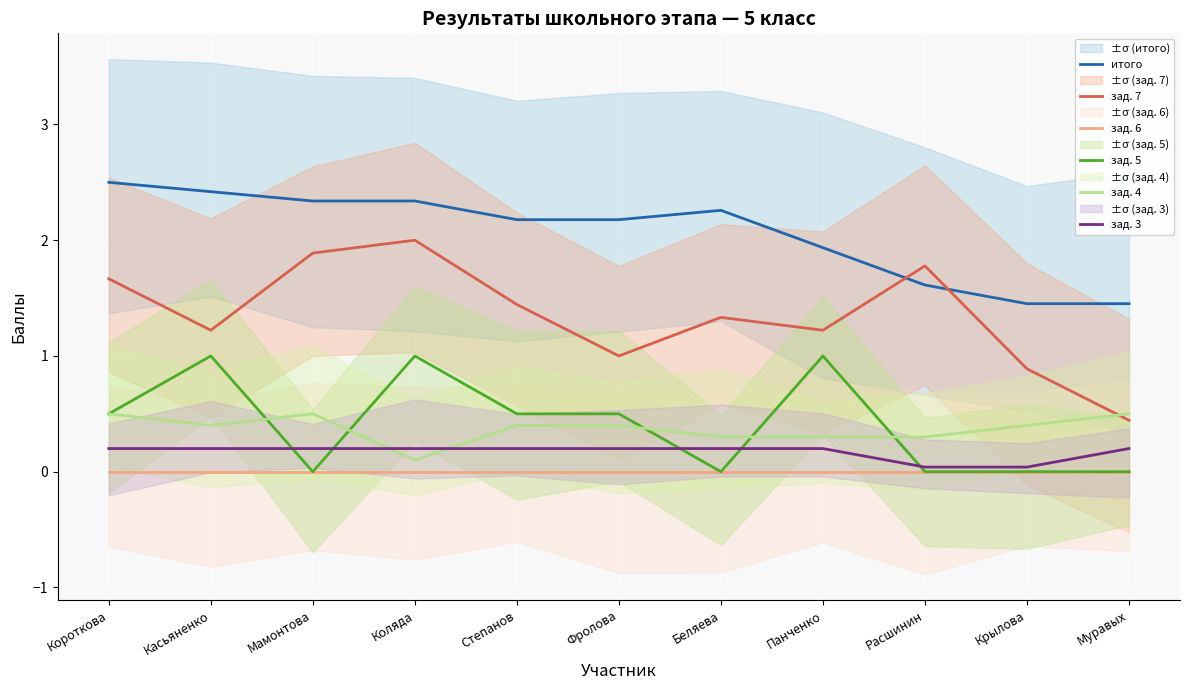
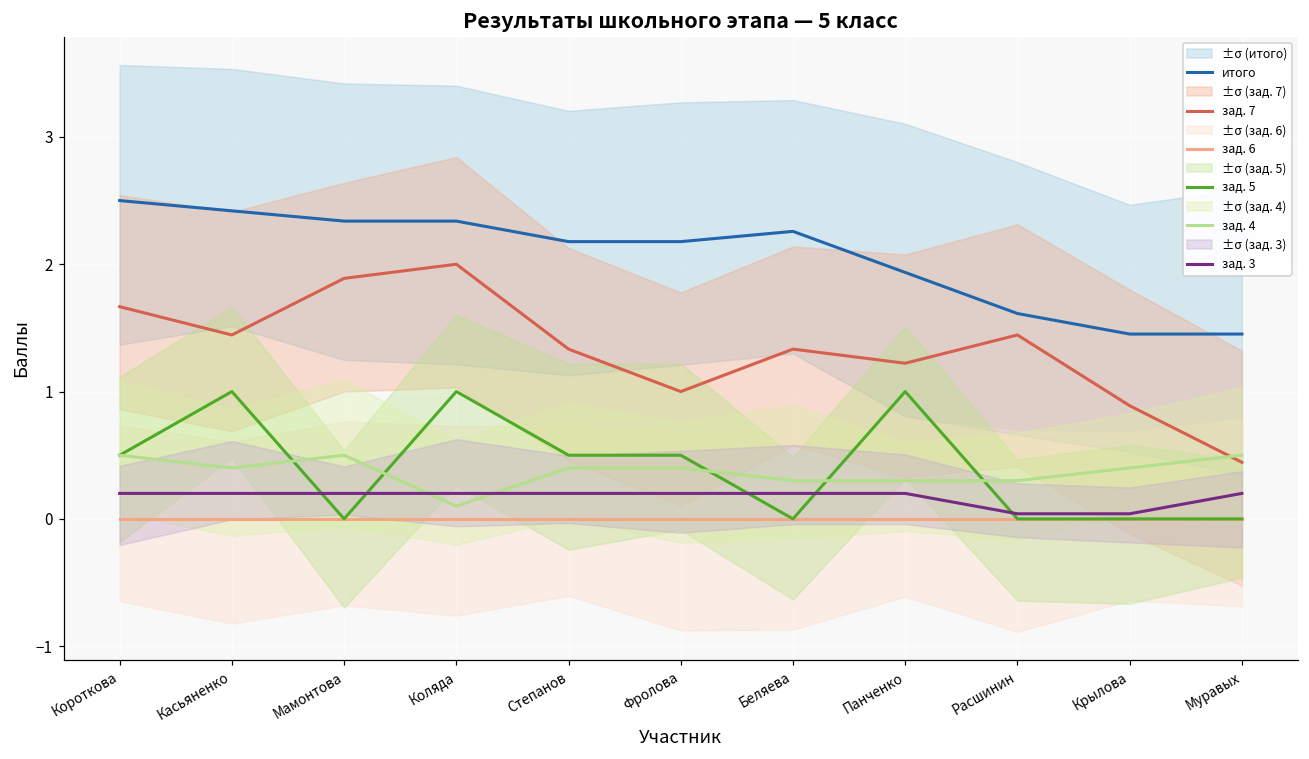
  {
    "итого": {
      "Короткова": 2.50,
      "Мамонтова": 2.34,
      "Коляда": 2.34,
      "Степанов": 2.18,
      "Фролова": 2.18,
      "Беляева": 2.26,
      "Панченко": 1.94,
      "Расшинин": 1.61,
      "Крылова": 1.45,
      "Муравых": 1.45
    },
    "зад. 7": {
      "Короткова": 1.67,
-     "Касьяненко": 1.22,
+     "Касьяненко": 1.44,
      "Мамонтова": 1.89,
      "Коляда": 2.00,
-     "Степанов": 1.44,
+     "Степанов": 1.33,
      "Фролова": 1.00,
      "Беляева": 1.33,
      "Панченко": 1.22,
-     "Расшинин": 1.78,
+     "Расшинин": 1.44,
      "Крылова": 0.89
    },
    "зад. 5": {
      "Касьяненко": 1.00,
      "Коляда": 1.00,
      "Фролова": 0.50,
      "Панченко": 1.00
    },
    "зад. 3": {
      "Короткова": 0.20,
      "Касьяненко": 0.20,
      "Мамонтова": 0.20,
      "Коляда": 0.20,
      "Степанов": 0.20,
      "Фролова": 0.20,
      "Беляева": 0.20,
      "Панченко": 0.20,
      "Расшинин": 0.04,
      "Крылова": 0.04,
      "Муравых": 0.20
    }
  }
